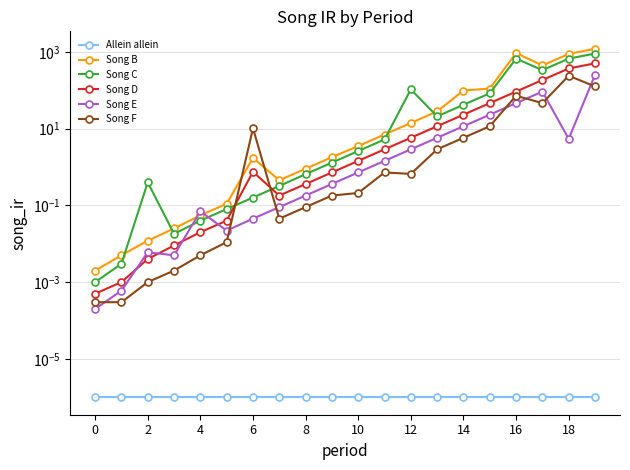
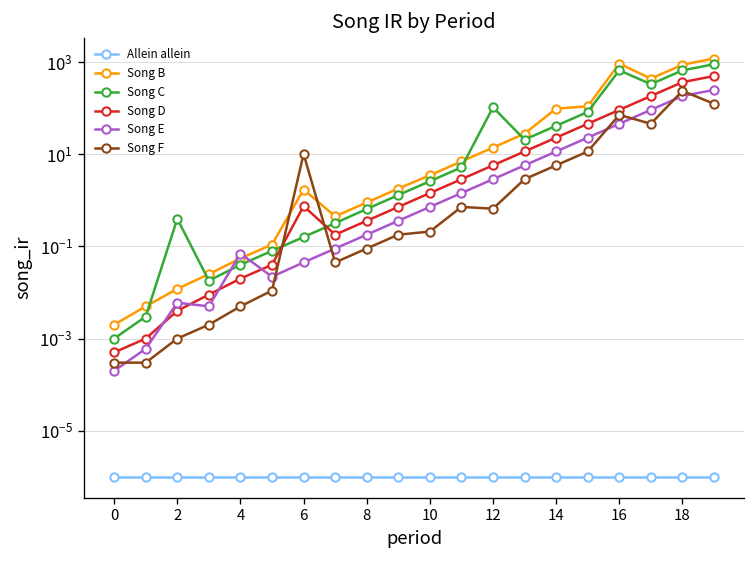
  {
    "Allein allein": {
      "0": 0.0000010,
      "2": 0.0000010,
      "4": 0.0000010,
      "6": 0.0000010,
      "8": 0.0000010,
      "10": 0.0000010,
      "12": 0.0000010,
      "14": 0.0000010,
      "16": 0.0000010,
      "18": 0.0000010
    },
    "Song B": {
      "0": 0.002,
      "2": 0.012,
      "4": 0.06,
      "6": 2,
      "8": 1,
      "10": 4,
      "12": 14,
      "14": 100,
      "16": 900,
      "18": 900
    },
    "Song C": {
      "0": 0.0010,
      "2": 0.4,
      "4": 0.04,
      "6": 0.16,
      "8": 0.7,
      "10": 3,
      "12": 100,
      "14": 40,
      "16": 700,
      "18": 700
    },
    "Song D": {
      "0": 0.0005,
      "2": 0.004,
      "4": 0.02,
      "6": 0.8,
      "8": 0.4,
      "10": 1.4,
      "12": 6,
      "14": 20,
      "16": 90,
      "18": 400
    },
    "Song E": {
      "0": 0.0002,
      "2": 0.006,
      "4": 0.07,
      "6": 0.05,
      "8": 0.2,
      "10": 0.7,
      "12": 3,
      "14": 12,
      "16": 50,
-     "18": 5
+     "18": 200
    },
    "Song F": {
      "0": 0.0003,
      "2": 0.0010,
      "4": 0.005,
      "6": 10,
      "8": 0.09,
      "10": 0.2,
      "12": 0.7,
      "14": 6,
      "16": 70,
      "18": 200
    }
  }
